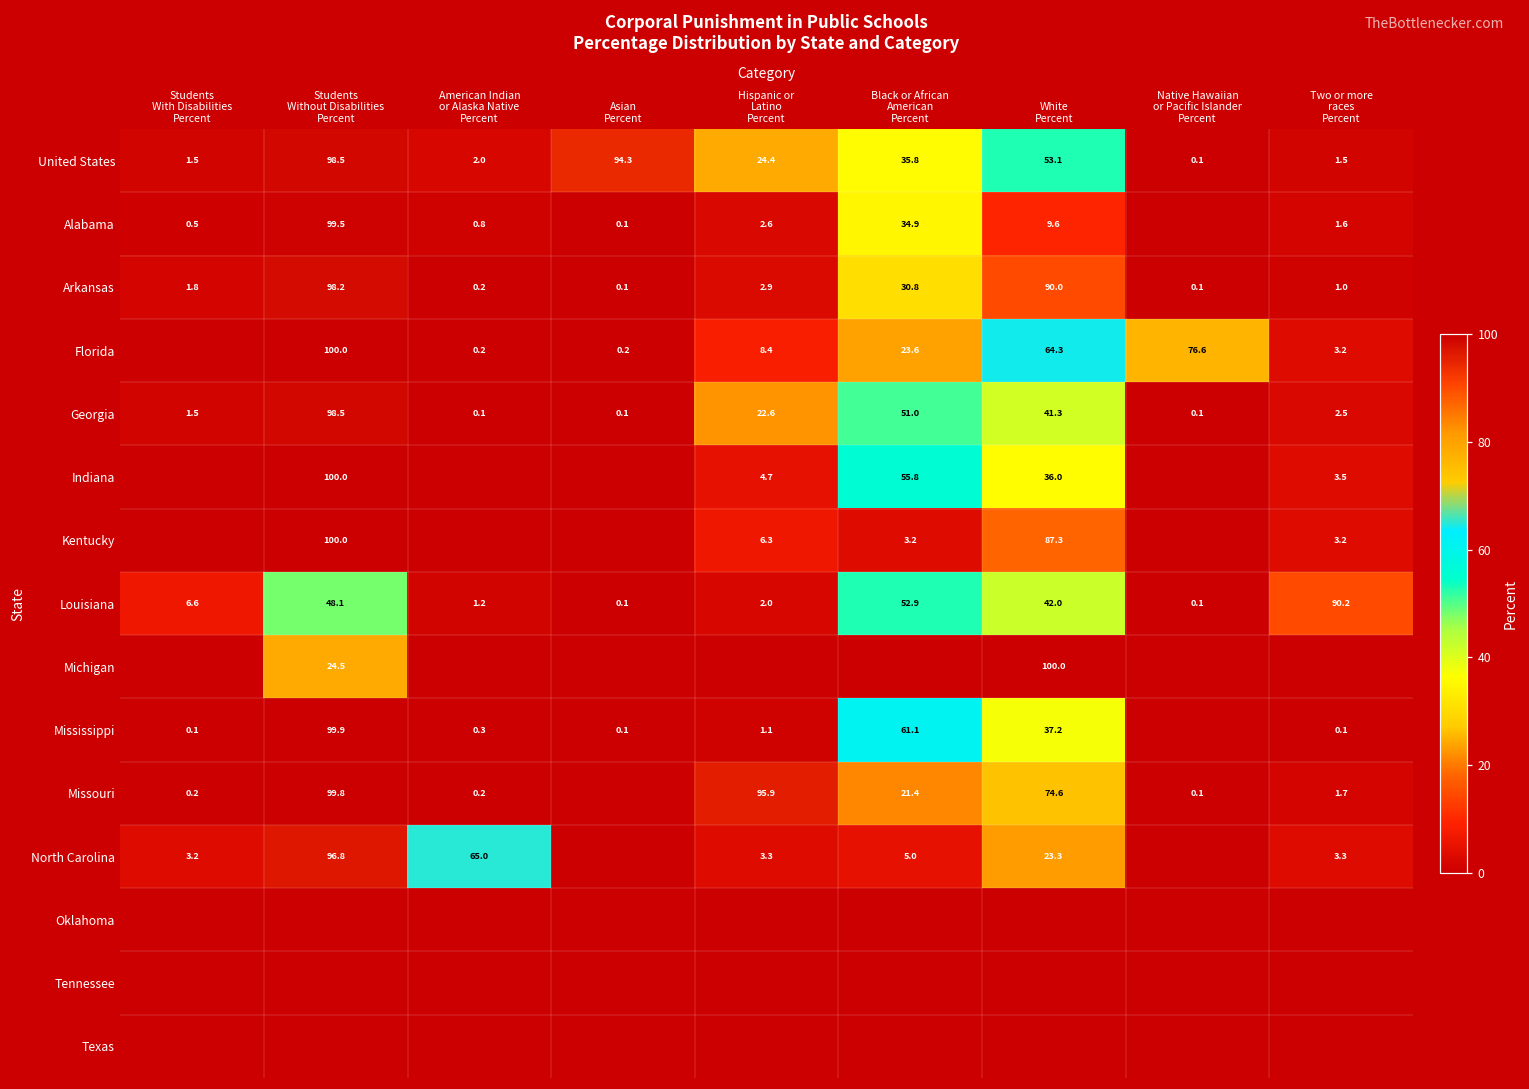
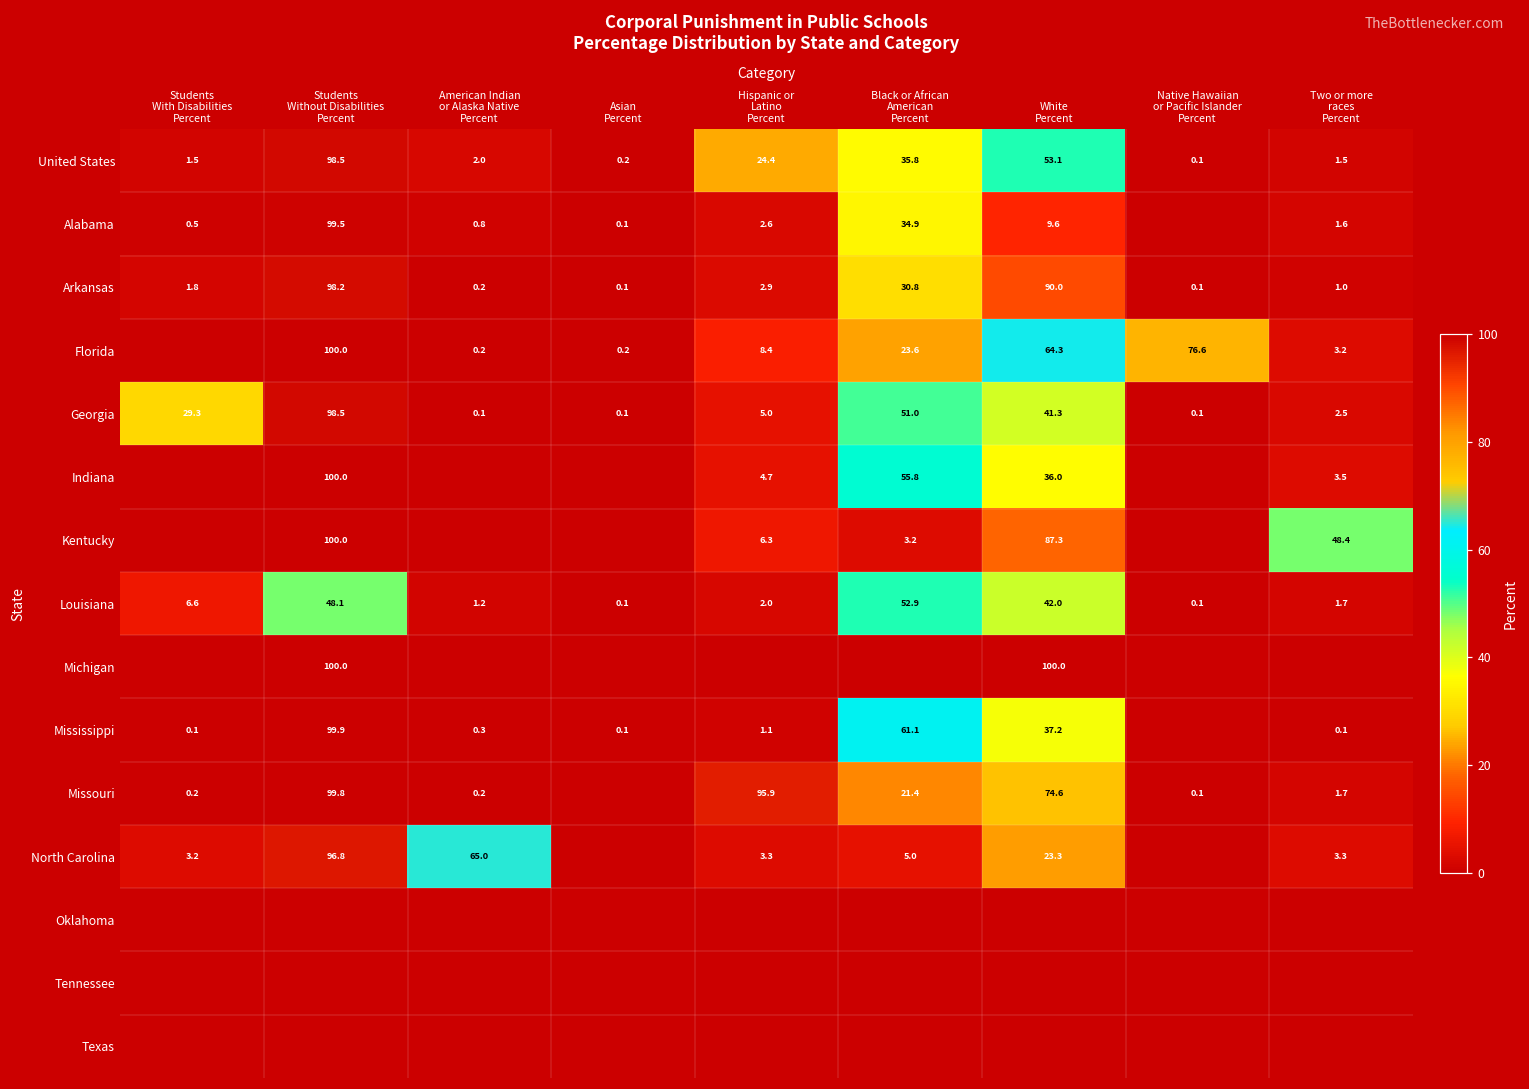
  {
    "United States": {
      "Students With Disabilities Percent": 1.5,
      "Students Without Disabilities Percent": 98.5,
      "American Indian or Alaska Native Percent": 2.0,
-     "Asian Percent": 94.3,
+     "Asian Percent": 0.2,
      "Hispanic or Latino Percent": 24.4,
      "Black or African American Percent": 35.8,
      "White Percent": 53.1,
      "Native Hawaiian or Pacific Islander Percent": 0.1,
      "Two or more races Percent": 1.5
    },
    "Alabama": {
      "Students With Disabilities Percent": 0.5,
      "Students Without Disabilities Percent": 99.5,
      "American Indian or Alaska Native Percent": 0.8,
      "Asian Percent": 0.1,
      "Hispanic or Latino Percent": 2.6,
      "Black or African American Percent": 34.9,
      "White Percent": 9.6,
      "Two or more races Percent": 1.6
    },
    "Arkansas": {
      "Students With Disabilities Percent": 1.8,
      "Students Without Disabilities Percent": 98.2,
      "American Indian or Alaska Native Percent": 0.2,
      "Asian Percent": 0.1,
      "Hispanic or Latino Percent": 2.9,
      "Black or African American Percent": 30.8,
      "White Percent": 90.0,
      "Native Hawaiian or Pacific Islander Percent": 0.1,
      "Two or more races Percent": 1.0
    },
    "Florida": {
      "Students Without Disabilities Percent": 100.0,
      "American Indian or Alaska Native Percent": 0.2,
      "Asian Percent": 0.2,
      "Hispanic or Latino Percent": 8.4,
      "Black or African American Percent": 23.6,
      "White Percent": 64.3,
      "Native Hawaiian or Pacific Islander Percent": 76.6,
      "Two or more races Percent": 3.2
    },
    "Georgia": {
-     "Students With Disabilities Percent": 1.5,
+     "Students With Disabilities Percent": 29.3,
      "Students Without Disabilities Percent": 98.5,
      "American Indian or Alaska Native Percent": 0.1,
      "Asian Percent": 0.1,
-     "Hispanic or Latino Percent": 22.6,
+     "Hispanic or Latino Percent": 5.0,
      "Black or African American Percent": 51.0,
      "White Percent": 41.3,
      "Native Hawaiian or Pacific Islander Percent": 0.1,
      "Two or more races Percent": 2.5
    },
    "Indiana": {
      "Students Without Disabilities Percent": 100.0,
      "Hispanic or Latino Percent": 4.7,
      "Black or African American Percent": 55.8,
      "White Percent": 36.0,
      "Two or more races Percent": 3.5
    },
    "Kentucky": {
      "Students Without Disabilities Percent": 100.0,
      "Hispanic or Latino Percent": 6.3,
      "Black or African American Percent": 3.2,
      "White Percent": 87.3,
-     "Two or more races Percent": 3.2
+     "Two or more races Percent": 48.4
    },
    "Louisiana": {
      "Students With Disabilities Percent": 6.6,
      "Students Without Disabilities Percent": 48.1,
      "American Indian or Alaska Native Percent": 1.2,
      "Asian Percent": 0.1,
      "Hispanic or Latino Percent": 2.0,
      "Black or African American Percent": 52.9,
      "White Percent": 42.0,
      "Native Hawaiian or Pacific Islander Percent": 0.1,
-     "Two or more races Percent": 90.2
+     "Two or more races Percent": 1.7
    },
    "Michigan": {
-     "Students Without Disabilities Percent": 24.5,
+     "Students Without Disabilities Percent": 100.0,
      "White Percent": 100.0
    },
    "Mississippi": {
      "Students With Disabilities Percent": 0.1,
      "Students Without Disabilities Percent": 99.9,
      "American Indian or Alaska Native Percent": 0.3,
      "Asian Percent": 0.1,
      "Hispanic or Latino Percent": 1.1,
      "Black or African American Percent": 61.1,
      "White Percent": 37.2,
      "Two or more races Percent": 0.1
    },
    "Missouri": {
      "Students With Disabilities Percent": 0.2,
      "Students Without Disabilities Percent": 99.8,
      "American Indian or Alaska Native Percent": 0.2,
      "Hispanic or Latino Percent": 95.9,
      "Black or African American Percent": 21.4,
      "White Percent": 74.6,
      "Native Hawaiian or Pacific Islander Percent": 0.1,
      "Two or more races Percent": 1.7
    },
    "North Carolina": {
      "Students With Disabilities Percent": 3.2,
      "Students Without Disabilities Percent": 96.8,
      "American Indian or Alaska Native Percent": 65.0,
      "Hispanic or Latino Percent": 3.3,
      "Black or African American Percent": 5.0,
      "White Percent": 23.3,
      "Two or more races Percent": 3.3
    }
  }
